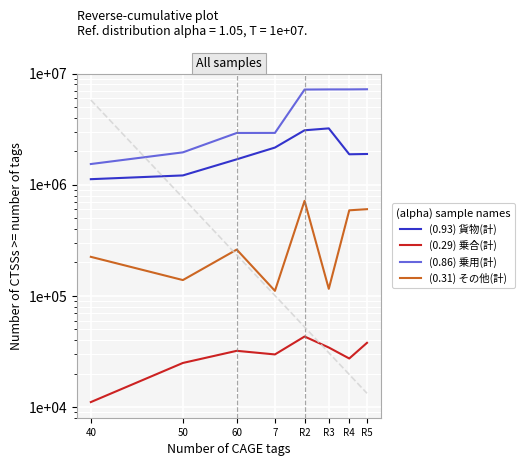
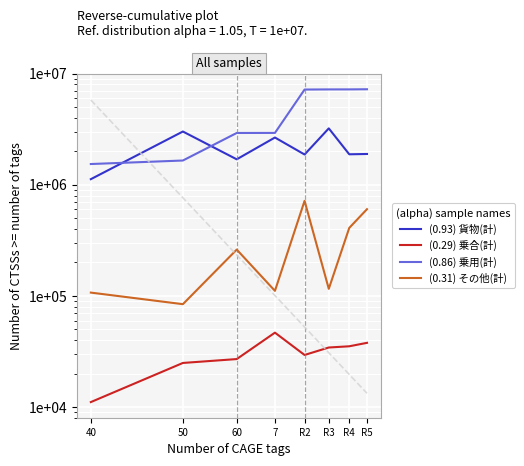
  {
    "(0.93) 貨物(計)": {
      "40": 1100000,
-     "50": 1200000,
+     "50": 3000000,
      "60": 1700000,
-     "7": 2200000,
-     "R2": 3100000,
+     "7": 2700000,
+     "R2": 1900000,
      "R3": 3200000,
      "R4": 1900000,
      "R5": 1900000
    },
    "(0.29) 乗合(計)": {
      "40": 11000,
      "50": 25000,
-     "60": 32000,
-     "7": 30000,
-     "R2": 43000,
+     "60": 27000,
+     "7": 47000,
+     "R2": 29000,
      "R3": 34000,
-     "R4": 27000,
+     "R4": 35000,
      "R5": 38000
    },
    "(0.86) 乗用(計)": {
      "40": 1500000,
-     "50": 2000000,
+     "50": 1700000,
      "60": 2900000,
      "7": 2900000,
      "R2": 7000000,
      "R3": 7000000,
      "R4": 7000000,
      "R5": 7000000
    },
    "(0.31) その他(計)": {
-     "40": 220000,
-     "50": 140000,
+     "40": 110000,
+     "50": 80000,
      "60": 260000,
      "7": 110000,
      "R2": 700000,
      "R3": 120000,
-     "R4": 600000,
+     "R4": 410000,
      "R5": 600000
    }
  }
